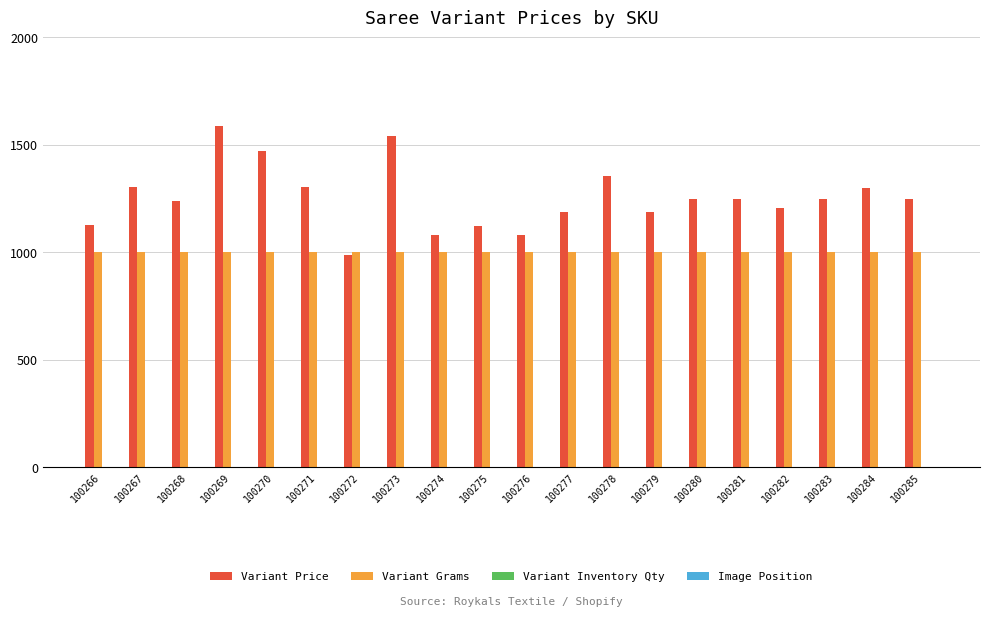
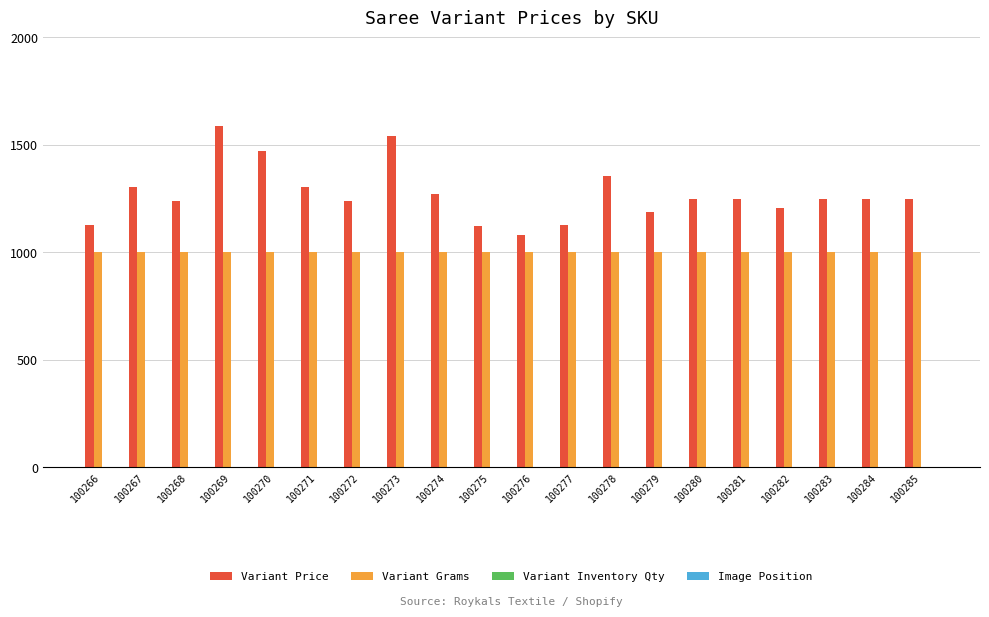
  {
    "Variant Price": {
      "100266": 1130,
      "100267": 1310,
      "100268": 1240,
      "100269": 1590,
      "100270": 1470,
      "100271": 1310,
-     "100272": 990,
+     "100272": 1240,
      "100273": 1540,
-     "100274": 1080,
+     "100274": 1270,
      "100275": 1120,
      "100276": 1080,
-     "100277": 1190,
+     "100277": 1130,
      "100278": 1360,
      "100279": 1190,
      "100280": 1250,
      "100281": 1250,
      "100282": 1210,
      "100283": 1250,
-     "100284": 1300,
+     "100284": 1250,
      "100285": 1250
    },
    "Variant Grams": {
      "100266": 1000,
      "100267": 1000,
      "100268": 1000,
      "100269": 1000,
      "100270": 1000,
      "100271": 1000,
      "100272": 1000,
      "100273": 1000,
      "100274": 1000,
      "100275": 1000,
      "100276": 1000,
      "100277": 1000,
      "100278": 1000,
      "100279": 1000,
      "100280": 1000,
      "100281": 1000,
      "100282": 1000,
      "100283": 1000,
      "100284": 1000,
      "100285": 1000
    }
  }
